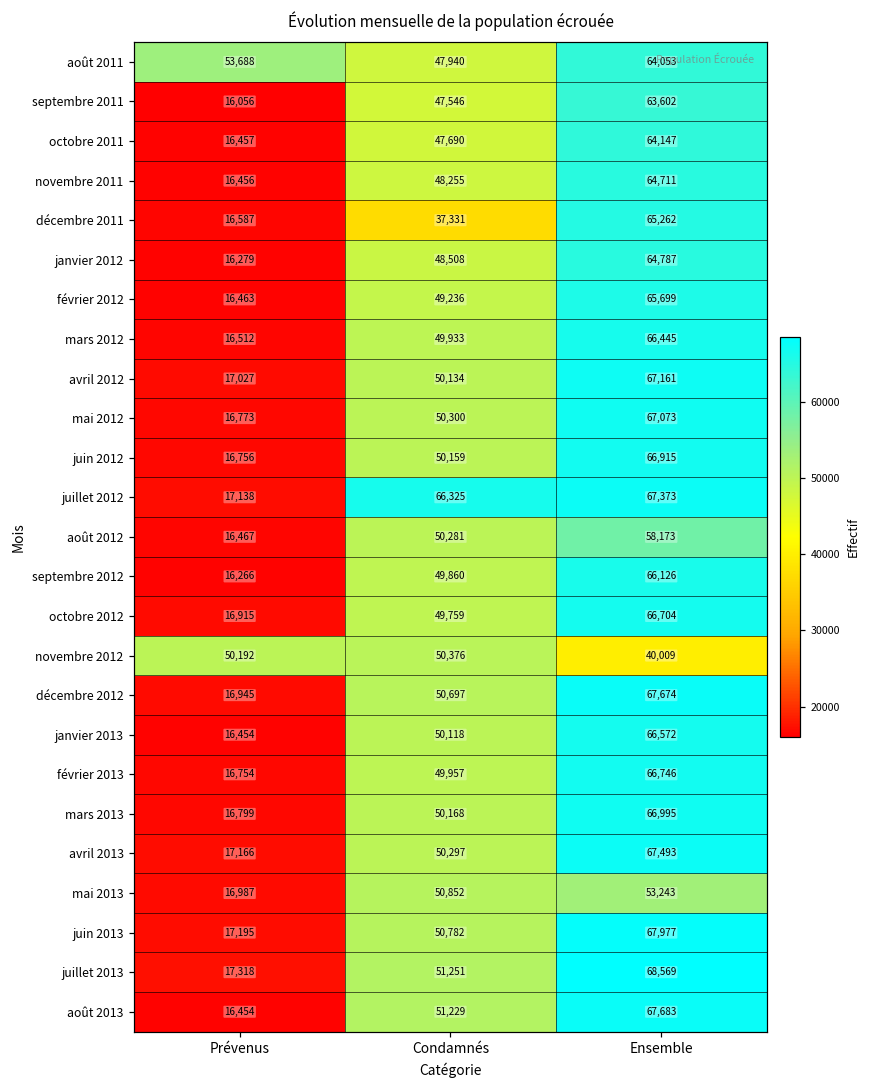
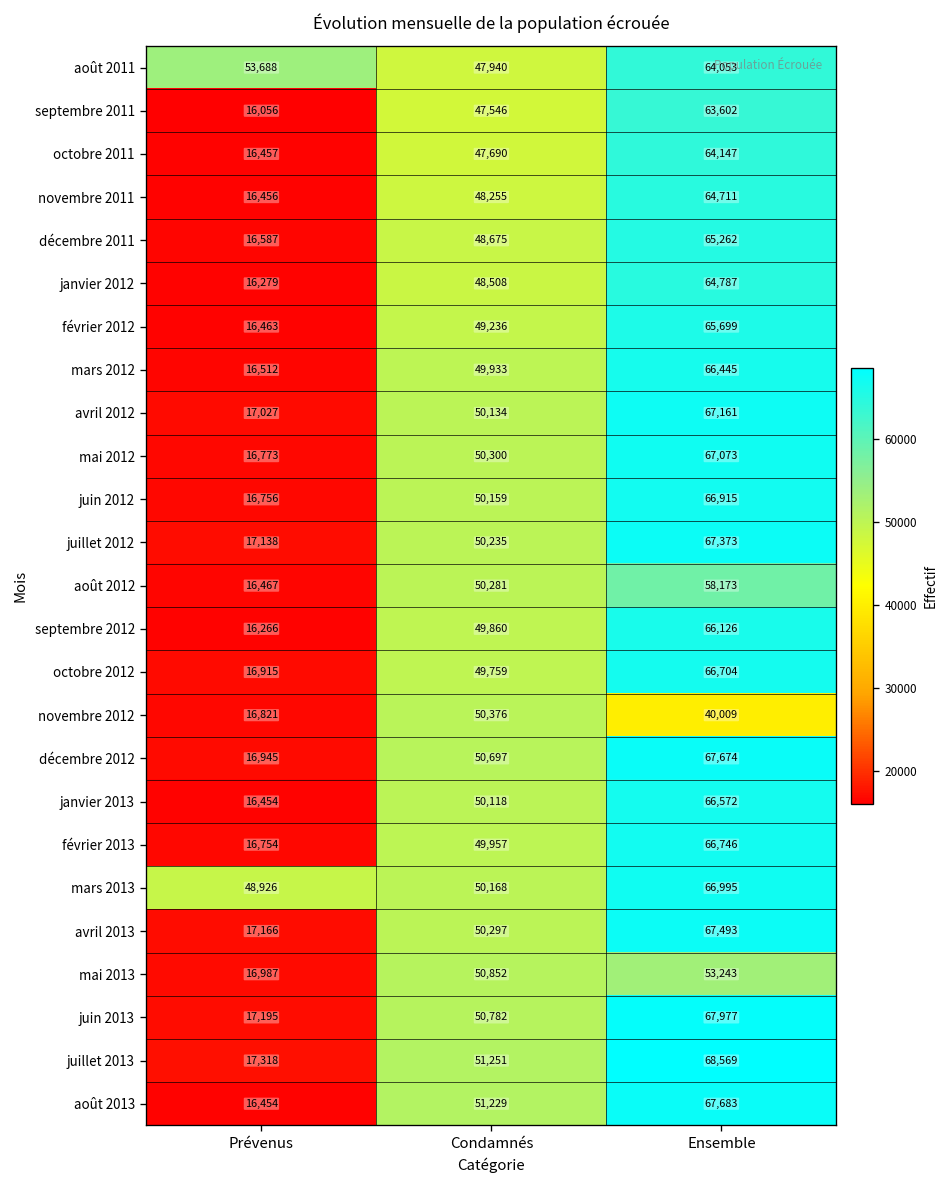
  {
    "décembre 2011": {
-     "Condamnés": "37,331"
+     "Condamnés": "48,675"
    },
    "juillet 2012": {
-     "Condamnés": "66,325"
+     "Condamnés": "50,235"
    },
    "novembre 2012": {
-     "Prévenus": "50,192"
+     "Prévenus": "16,821"
    },
    "mars 2013": {
-     "Prévenus": "16,799"
+     "Prévenus": "48,926"
    }
  }
